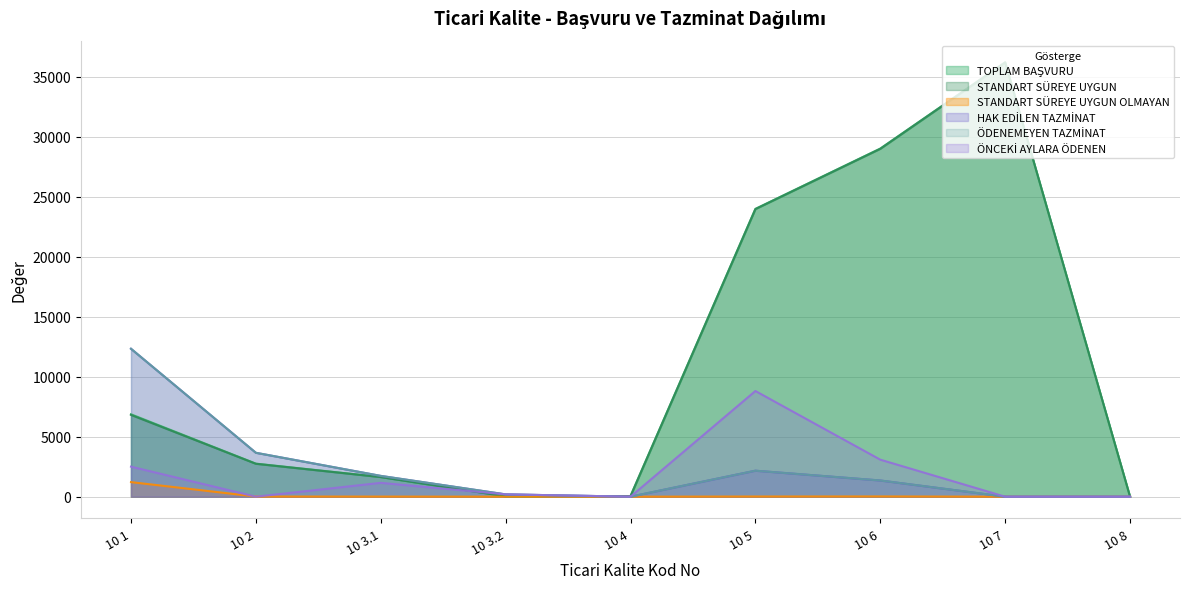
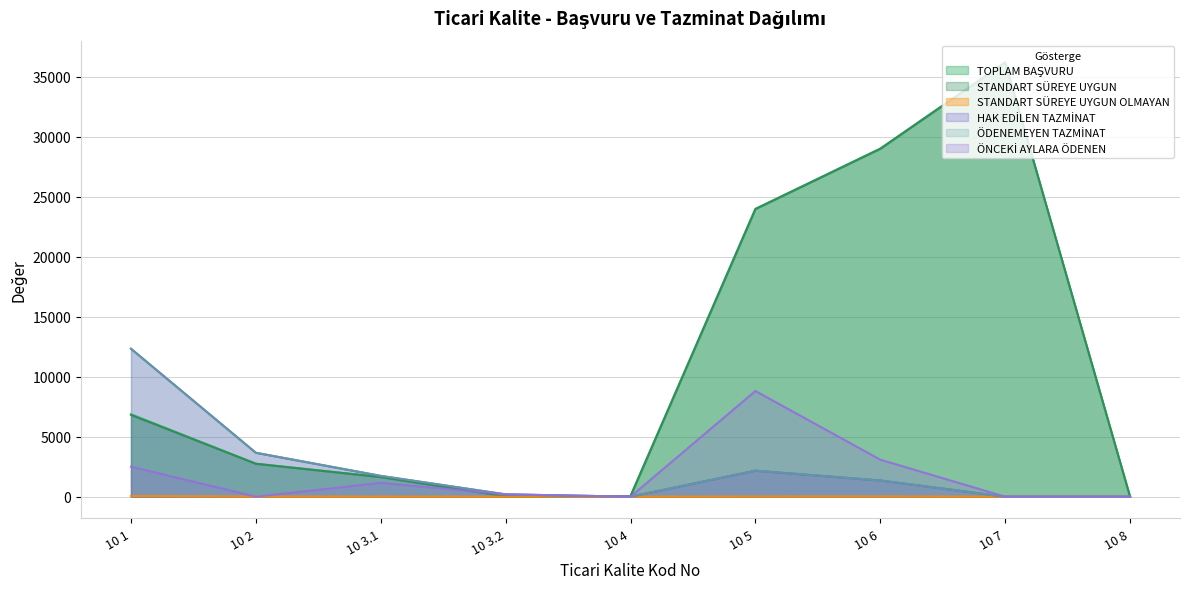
  {
    "STANDART SÜREYE UYGUN OLMAYAN": {
-     "10 1": 1200,
+     "10 1": 100,
      "10 3.1": 0,
      "10 5": 0,
      "10 6": 0
    }
  }
